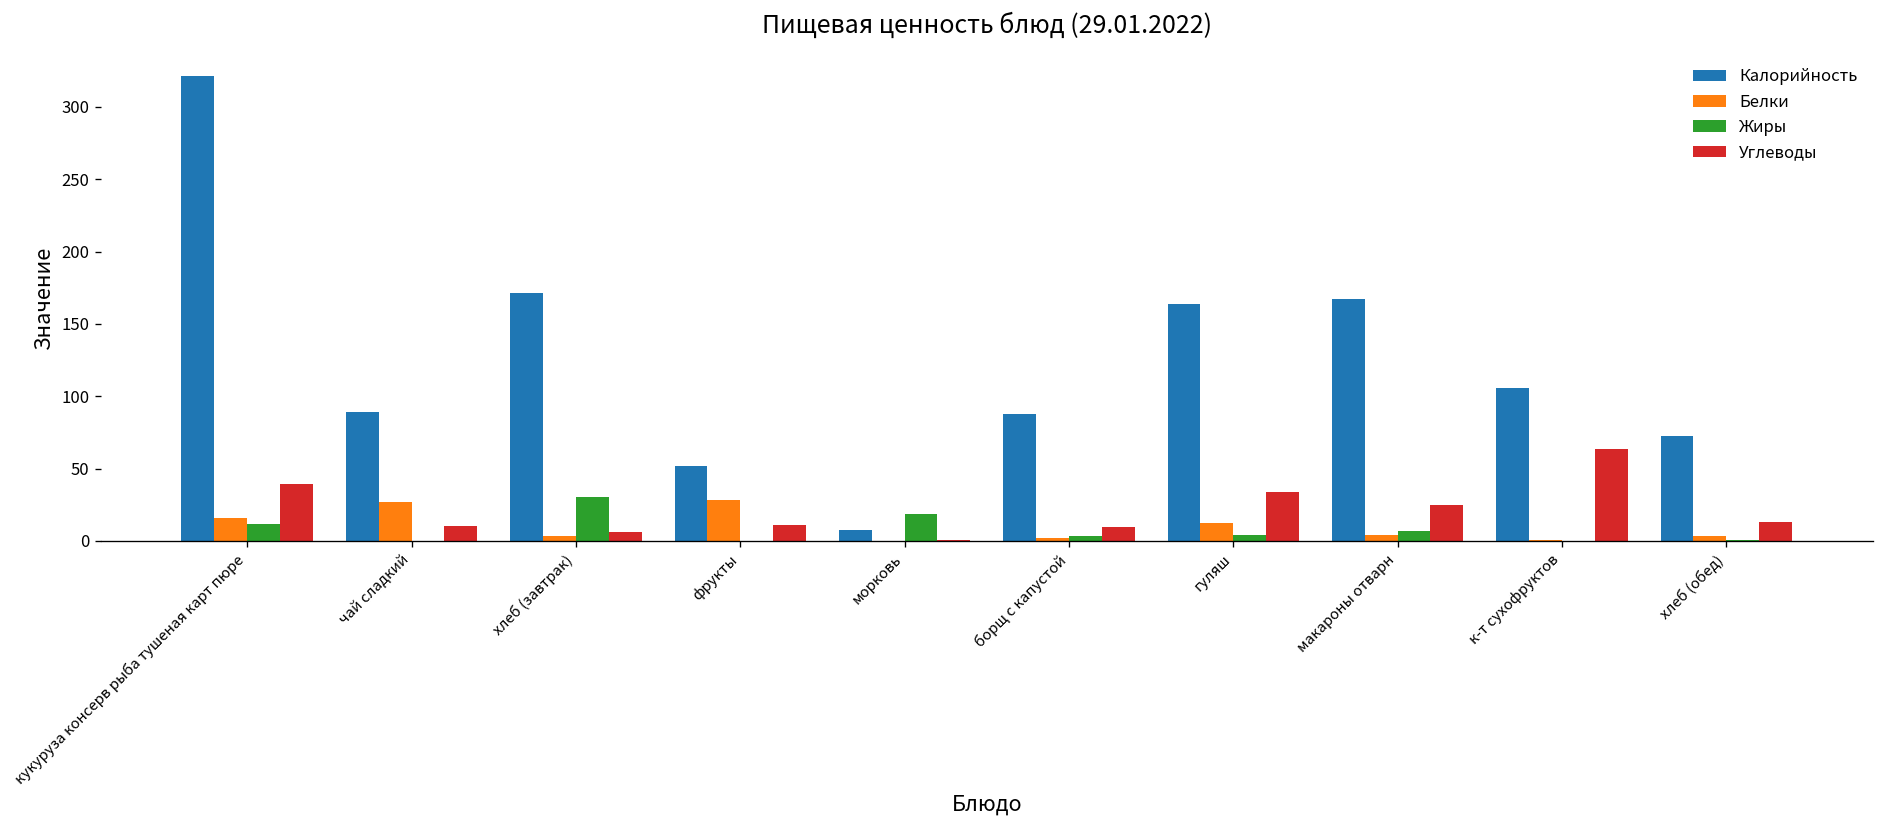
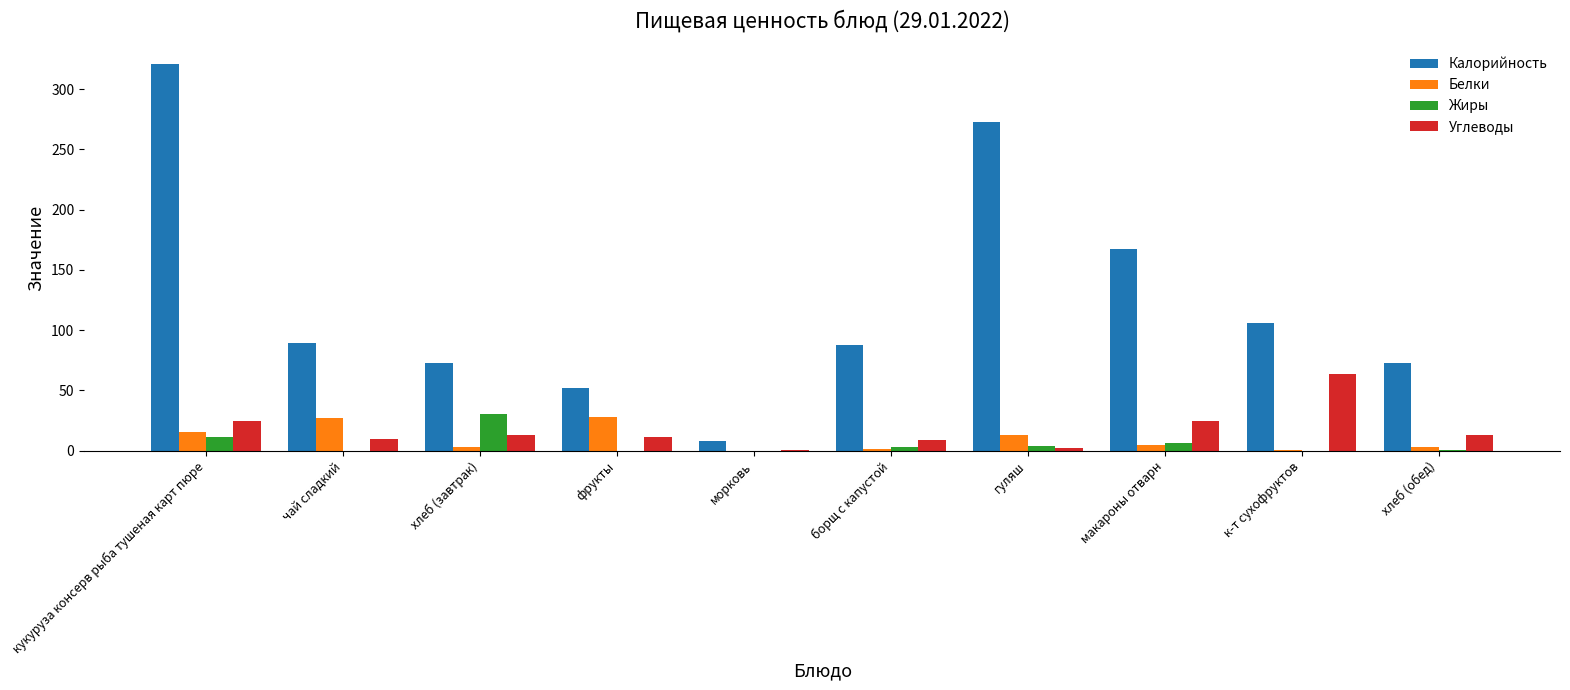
  {
    "Калорийность": {
      "кукуруза консерв рыба тушеная карт пюре": 321,
      "чай сладкий": 89,
-     "хлеб (завтрак)": 171,
+     "хлеб (завтрак)": 73,
      "фрукты": 52,
      "морковь": 8,
      "борщ с капустой": 88,
-     "гуляш": 164,
+     "гуляш": 273,
      "макароны отварн": 167,
      "к-т сухофруктов": 106,
      "хлеб (обед)": 73
    },
    "Белки": {
      "кукуруза консерв рыба тушеная карт пюре": 16,
      "чай сладкий": 27,
      "хлеб (завтрак)": 3,
      "фрукты": 28,
      "гуляш": 13,
      "макароны отварн": 4,
      "хлеб (обед)": 3
    },
    "Жиры": {
      "кукуруза консерв рыба тушеная карт пюре": 11,
      "чай сладкий": 0,
      "хлеб (завтрак)": 30,
      "фрукты": 0,
-     "морковь": 18,
+     "морковь": 0,
      "борщ с капустой": 3,
      "гуляш": 4,
      "макароны отварн": 7,
      "к-т сухофруктов": 0
    },
    "Углеводы": {
-     "кукуруза консерв рыба тушеная карт пюре": 39,
+     "кукуруза консерв рыба тушеная карт пюре": 25,
      "чай сладкий": 10,
-     "хлеб (завтрак)": 6,
+     "хлеб (завтрак)": 13,
      "фрукты": 11,
      "борщ с капустой": 9,
-     "гуляш": 34,
+     "гуляш": 2,
      "макароны отварн": 25,
      "к-т сухофруктов": 63,
      "хлеб (обед)": 13
    }
  }
